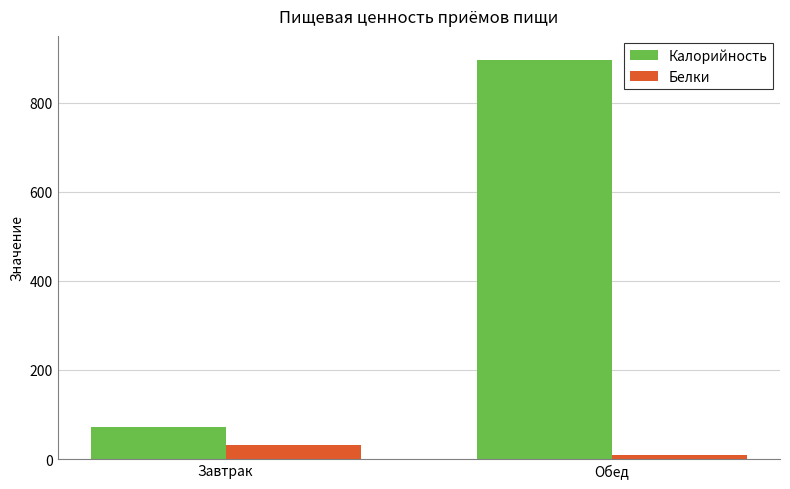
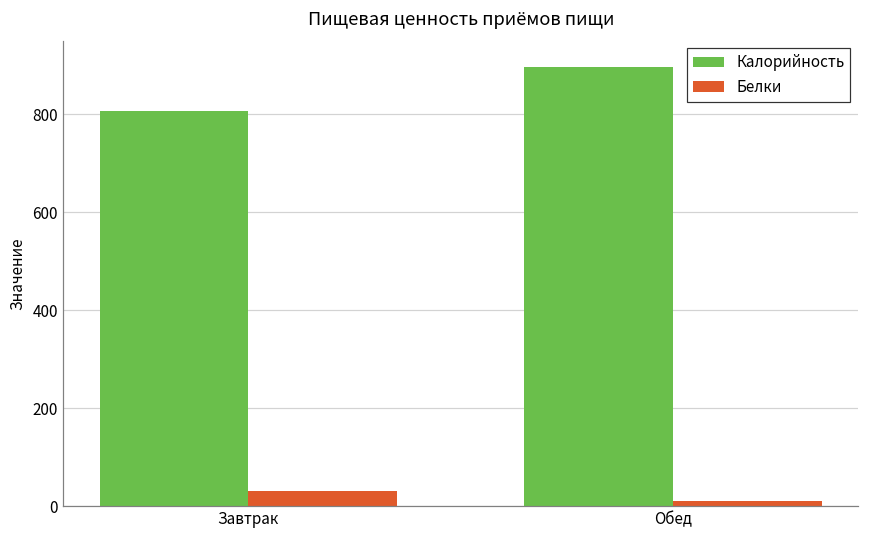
  {
    "Калорийность": {
-     "Завтрак": 70,
+     "Завтрак": 810,
      "Обед": 900
    },
    "Белки": {
      "Завтрак": 30,
      "Обед": 10
    }
  }
